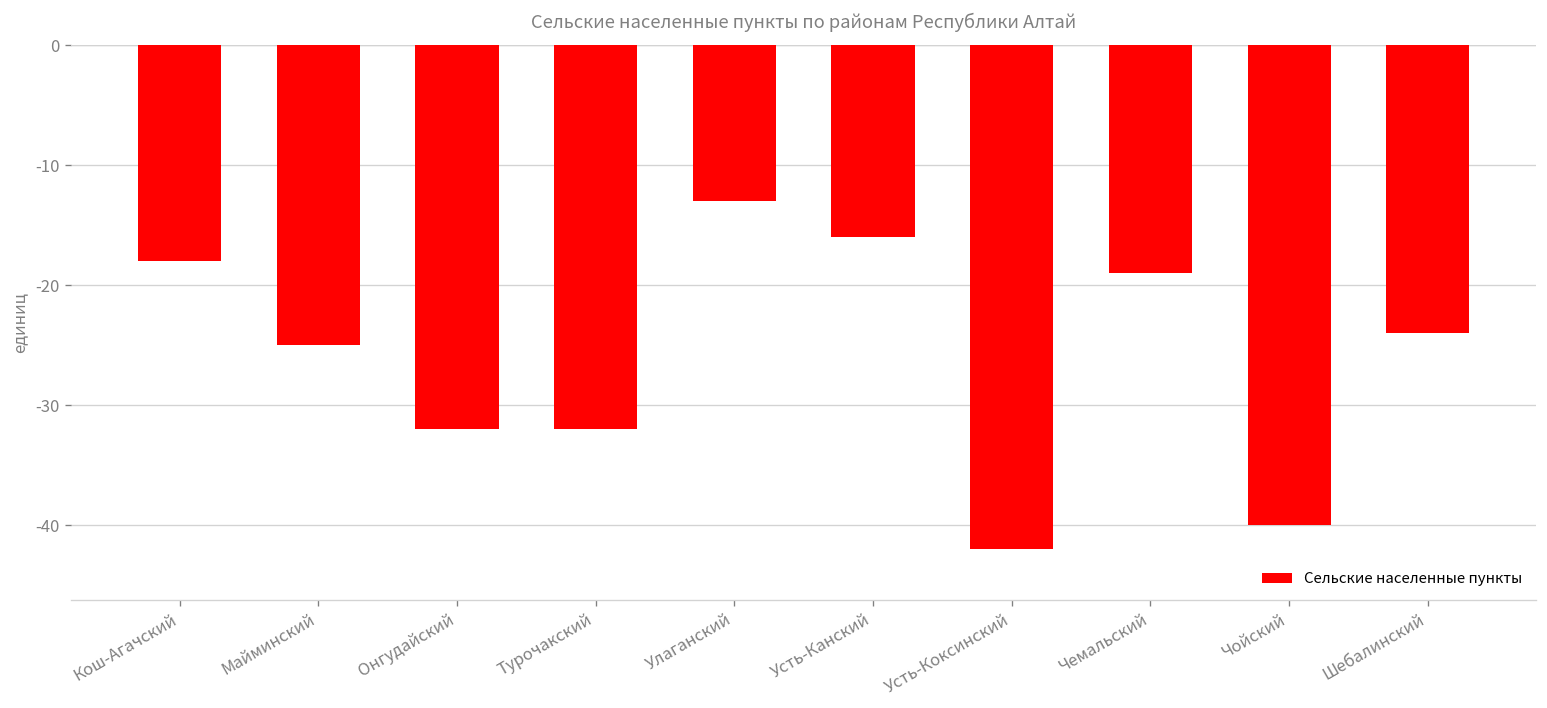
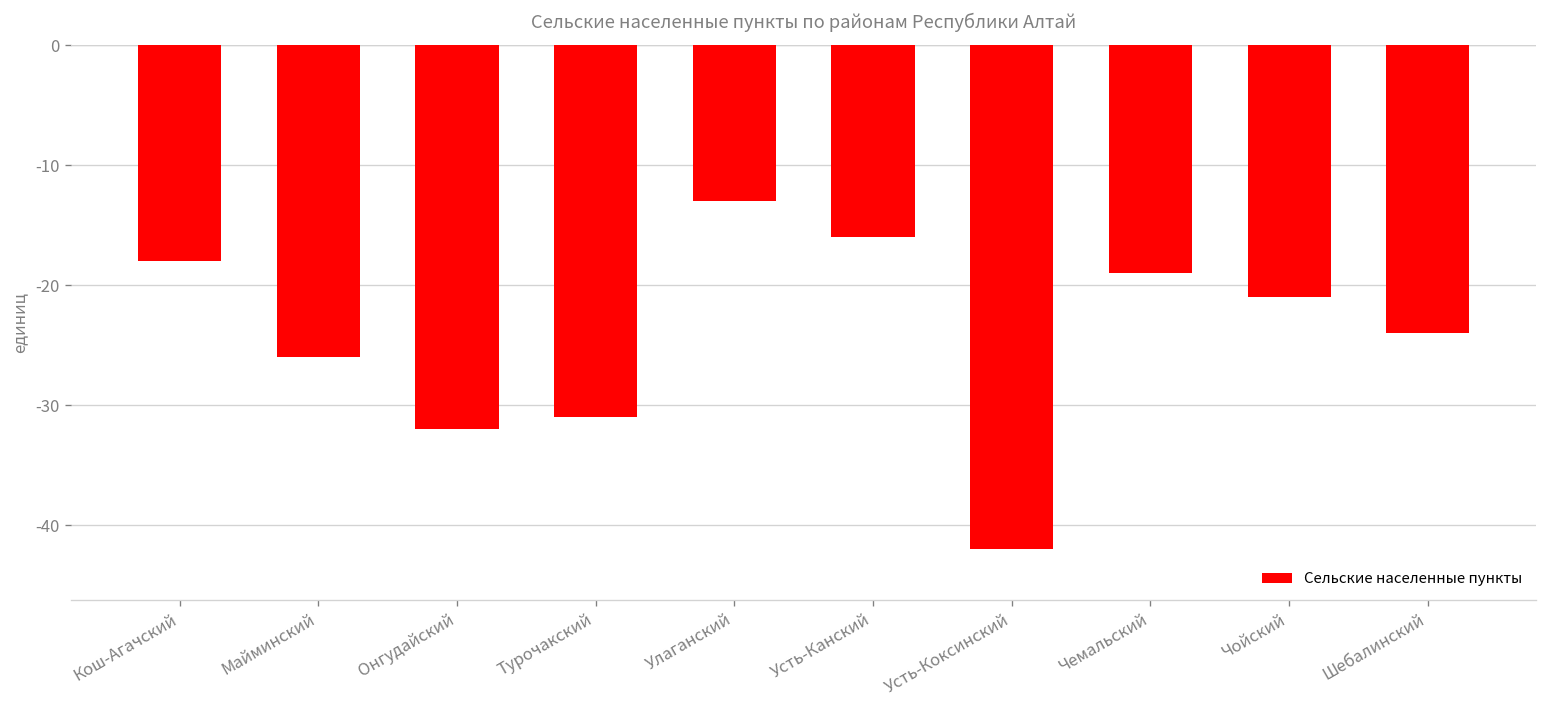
  {
    "Кош-Агачский": -18.0,
-   "Майминский": -25.0,
+   "Майминский": -26.0,
    "Онгудайский": -32.0,
-   "Турочакский": -32.0,
+   "Турочакский": -31.0,
    "Улаганский": -13.0,
    "Усть-Канский": -16.0,
    "Усть-Коксинский": -42.0,
    "Чемальский": -19.0,
-   "Чойский": -40.0,
+   "Чойский": -21.0,
    "Шебалинский": -24.0
  }
